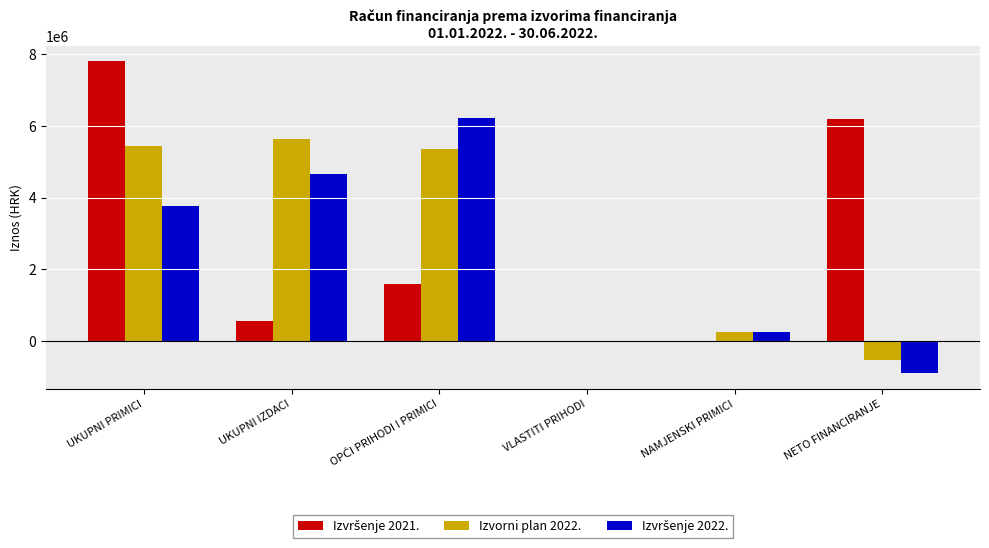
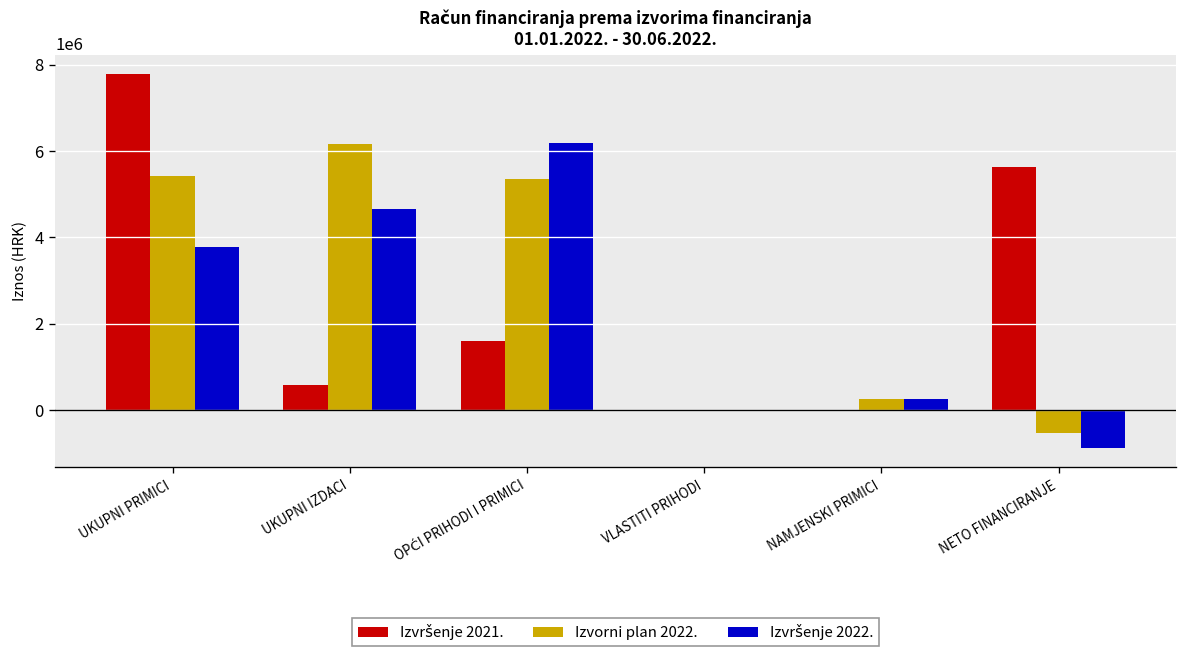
  {
    "Izvršenje 2021.": {
      "UKUPNI PRIMICI": 7800000,
      "UKUPNI IZDACI": 600000,
      "OPĆI PRIHODI I PRIMICI": 1600000,
      "NAMJENSKI PRIMICI": 0,
-     "NETO FINANCIRANJE": 6200000
+     "NETO FINANCIRANJE": 5600000
    },
    "Izvorni plan 2022.": {
      "UKUPNI PRIMICI": 5400000,
-     "UKUPNI IZDACI": 5600000,
+     "UKUPNI IZDACI": 6200000,
      "OPĆI PRIHODI I PRIMICI": 5400000,
      "VLASTITI PRIHODI": 0,
      "NAMJENSKI PRIMICI": 300000,
      "NETO FINANCIRANJE": -500000
    },
    "Izvršenje 2022.": {
      "UKUPNI PRIMICI": 3800000,
      "UKUPNI IZDACI": 4700000,
      "OPĆI PRIHODI I PRIMICI": 6200000,
      "VLASTITI PRIHODI": 0,
      "NAMJENSKI PRIMICI": 300000,
      "NETO FINANCIRANJE": -900000
    }
  }
